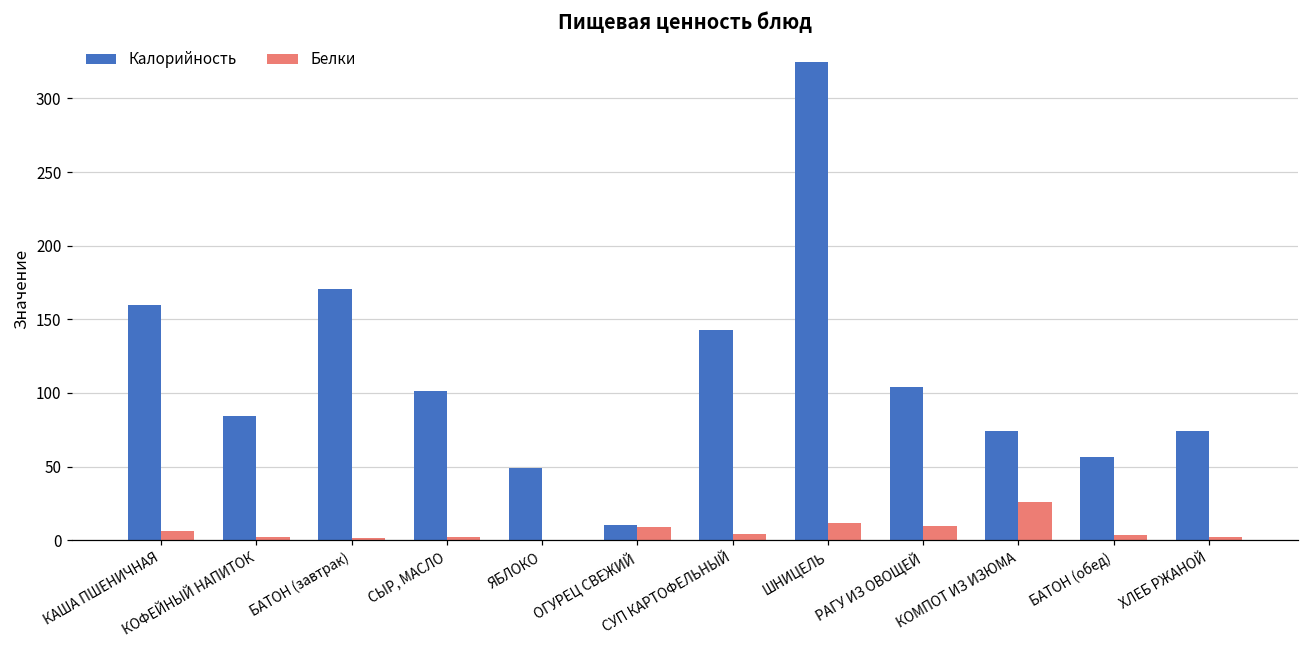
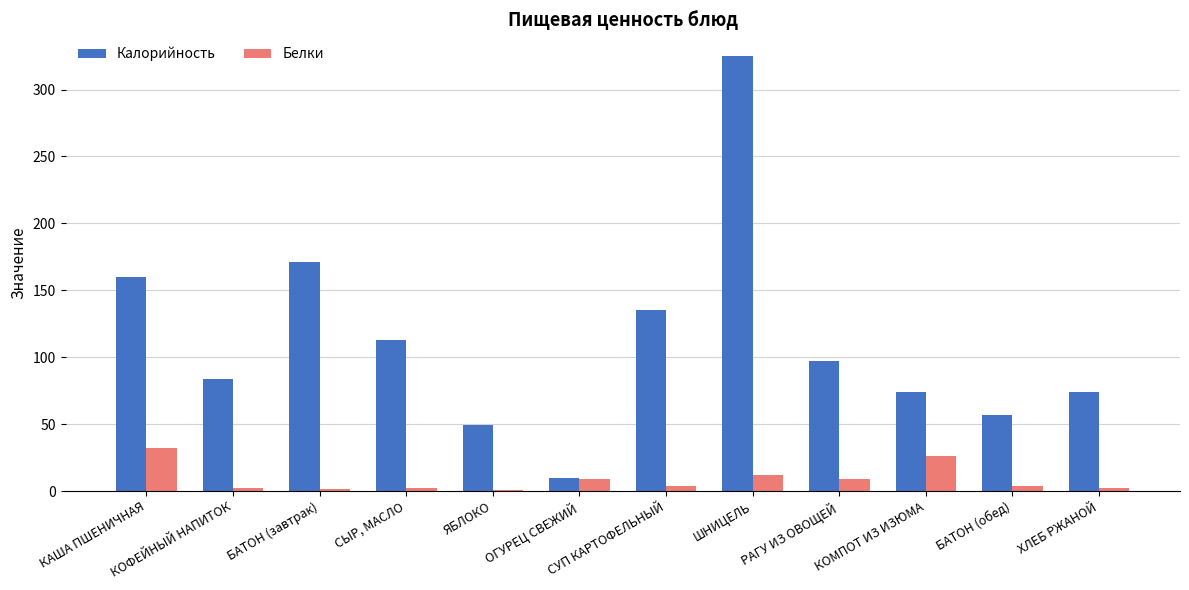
  {
    "Калорийность": {
      "КАША ПШЕНИЧНАЯ": 160,
      "КОФЕЙНЫЙ НАПИТОК": 84,
      "БАТОН (завтрак)": 171,
-     "СЫР, МАСЛО": 101,
+     "СЫР, МАСЛО": 113,
      "ЯБЛОКО": 49,
      "ОГУРЕЦ СВЕЖИЙ": 10,
-     "СУП КАРТОФЕЛЬНЫЙ": 143,
+     "СУП КАРТОФЕЛЬНЫЙ": 135,
      "ШНИЦЕЛЬ": 325,
-     "РАГУ ИЗ ОВОЩЕЙ": 104,
+     "РАГУ ИЗ ОВОЩЕЙ": 97,
      "КОМПОТ ИЗ ИЗЮМА": 74,
      "БАТОН (обед)": 57,
      "ХЛЕБ РЖАНОЙ": 74
    },
    "Белки": {
-     "КАША ПШЕНИЧНАЯ": 6,
+     "КАША ПШЕНИЧНАЯ": 32,
      "КОФЕЙНЫЙ НАПИТОК": 2,
      "СЫР, МАСЛО": 2,
      "ОГУРЕЦ СВЕЖИЙ": 9,
      "СУП КАРТОФЕЛЬНЫЙ": 4,
      "ШНИЦЕЛЬ": 12,
      "РАГУ ИЗ ОВОЩЕЙ": 9,
      "КОМПОТ ИЗ ИЗЮМА": 26,
      "БАТОН (обед)": 3,
      "ХЛЕБ РЖАНОЙ": 2
    }
  }
